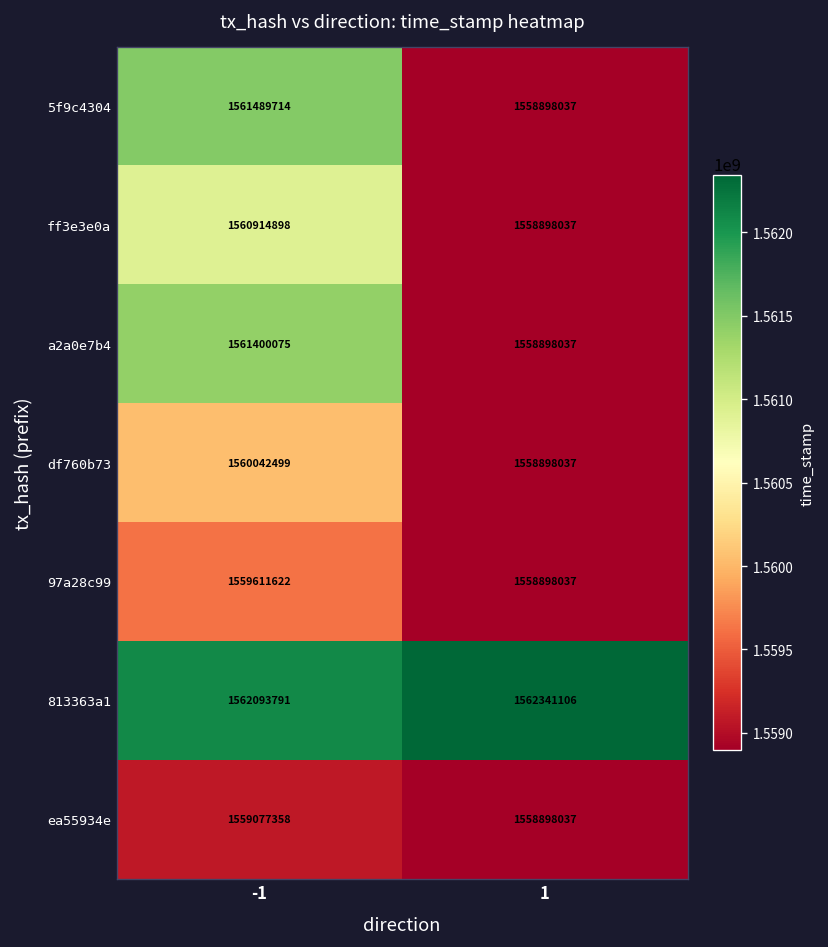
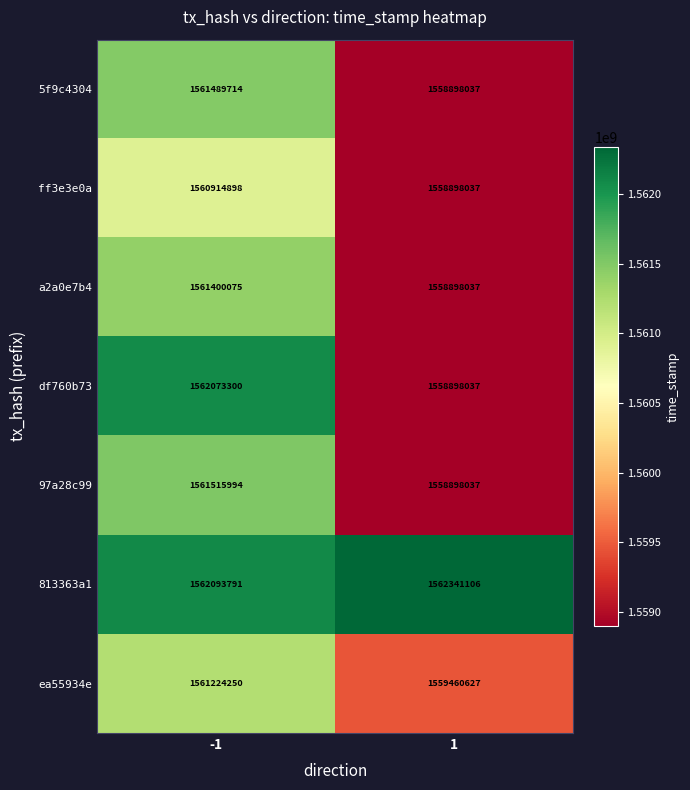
  {
    "5f9c4304": {
      "-1": 1561489714,
      "1": 1558898037
    },
    "ff3e3e0a": {
      "-1": 1560914898,
      "1": 1558898037
    },
    "a2a0e7b4": {
      "-1": 1561400075,
      "1": 1558898037
    },
    "df760b73": {
-     "-1": 1560042499,
+     "-1": 1562073300,
      "1": 1558898037
    },
    "97a28c99": {
-     "-1": 1559611622,
+     "-1": 1561515994,
      "1": 1558898037
    },
    "813363a1": {
      "-1": 1562093791,
      "1": 1562341106
    },
    "ea55934e": {
-     "-1": 1559077358,
-     "1": 1558898037
+     "-1": 1561224250,
+     "1": 1559460627
    }
  }
